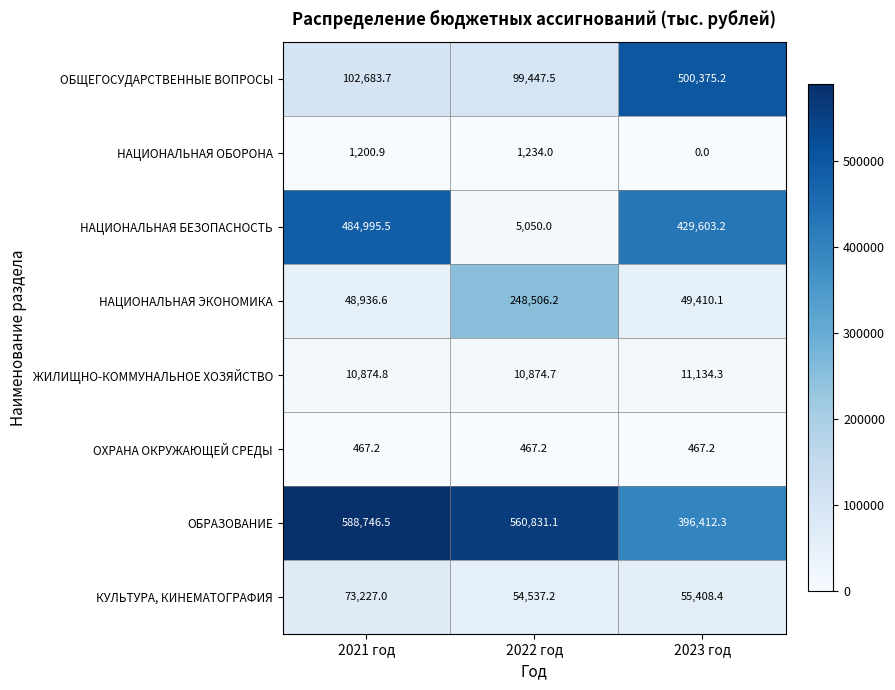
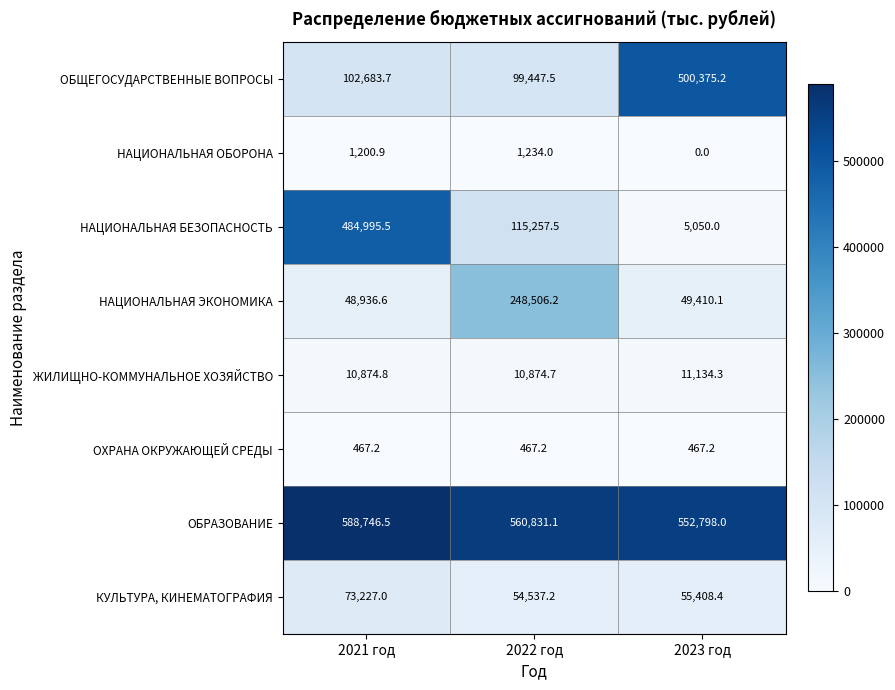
  {
    "ОБЩЕГОСУДАРСТВЕННЫЕ ВОПРОСЫ": {
      "2021 год": "102,683.7",
      "2022 год": "99,447.5",
      "2023 год": "500,375.2"
    },
    "НАЦИОНАЛЬНАЯ ОБОРОНА": {
      "2021 год": "1,200.9",
      "2022 год": "1,234.0",
      "2023 год": "0.0"
    },
    "НАЦИОНАЛЬНАЯ БЕЗОПАСНОСТЬ": {
      "2021 год": "484,995.5",
-     "2022 год": "5,050.0",
-     "2023 год": "429,603.2"
+     "2022 год": "115,257.5",
+     "2023 год": "5,050.0"
    },
    "НАЦИОНАЛЬНАЯ ЭКОНОМИКА": {
      "2021 год": "48,936.6",
      "2022 год": "248,506.2",
      "2023 год": "49,410.1"
    },
    "ЖИЛИЩНО-КОММУНАЛЬНОЕ ХОЗЯЙСТВО": {
      "2021 год": "10,874.8",
      "2022 год": "10,874.7",
      "2023 год": "11,134.3"
    },
    "ОХРАНА ОКРУЖАЮЩЕЙ СРЕДЫ": {
      "2021 год": "467.2",
      "2022 год": "467.2",
      "2023 год": "467.2"
    },
    "ОБРАЗОВАНИЕ": {
      "2021 год": "588,746.5",
      "2022 год": "560,831.1",
-     "2023 год": "396,412.3"
+     "2023 год": "552,798.0"
    },
    "КУЛЬТУРА, КИНЕМАТОГРАФИЯ": {
      "2021 год": "73,227.0",
      "2022 год": "54,537.2",
      "2023 год": "55,408.4"
    }
  }
